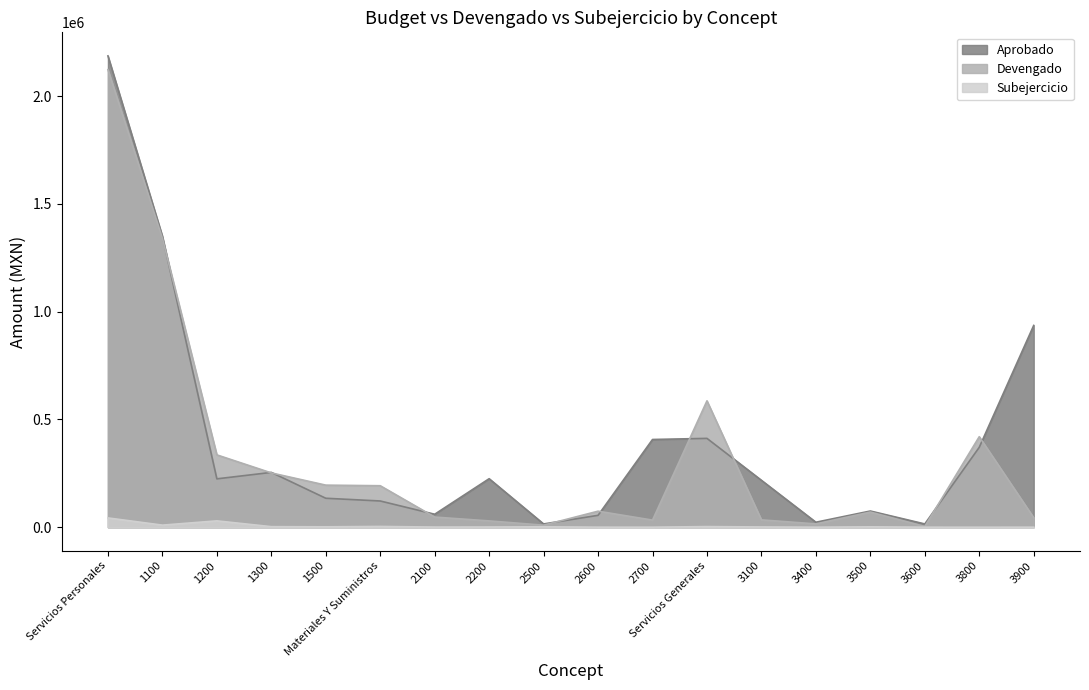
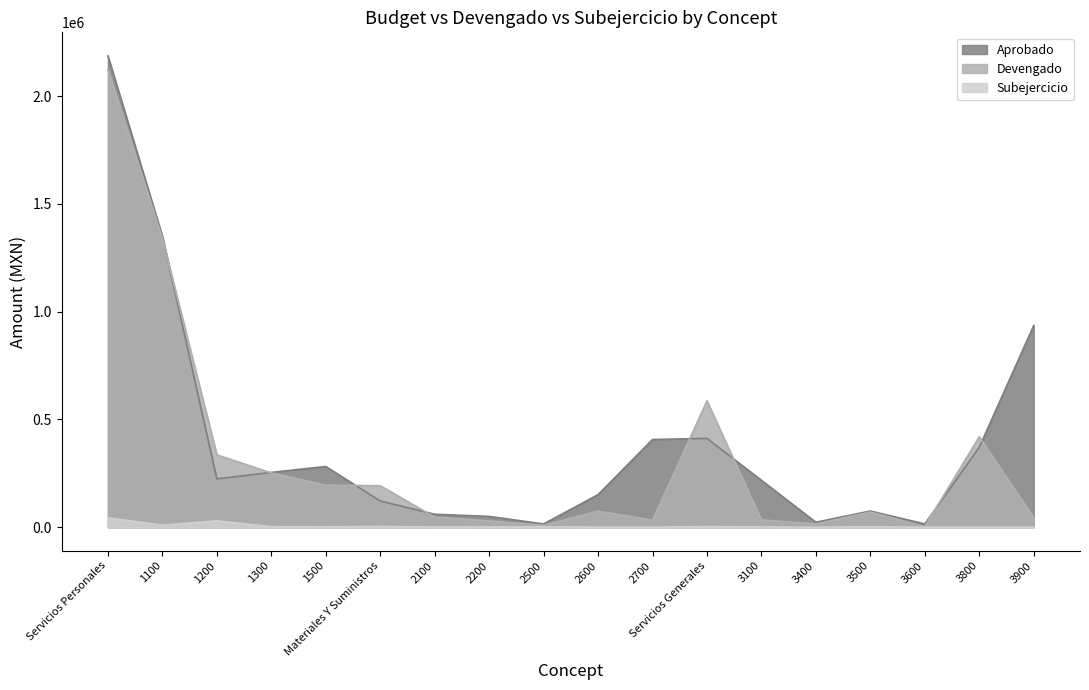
  {
    "Aprobado": {
      "Servicios Personales": 2190000,
      "1200": 220000,
-     "1500": 130000,
+     "1500": 280000,
      "Materiales Y Suministros": 120000,
      "2100": 60000,
-     "2200": 220000,
-     "2600": 60000,
+     "2200": 50000,
+     "2600": 150000,
      "2700": 410000,
      "Servicios Generales": 410000,
      "3100": 220000,
      "3800": 370000,
      "3900": 940000
    }
  }
